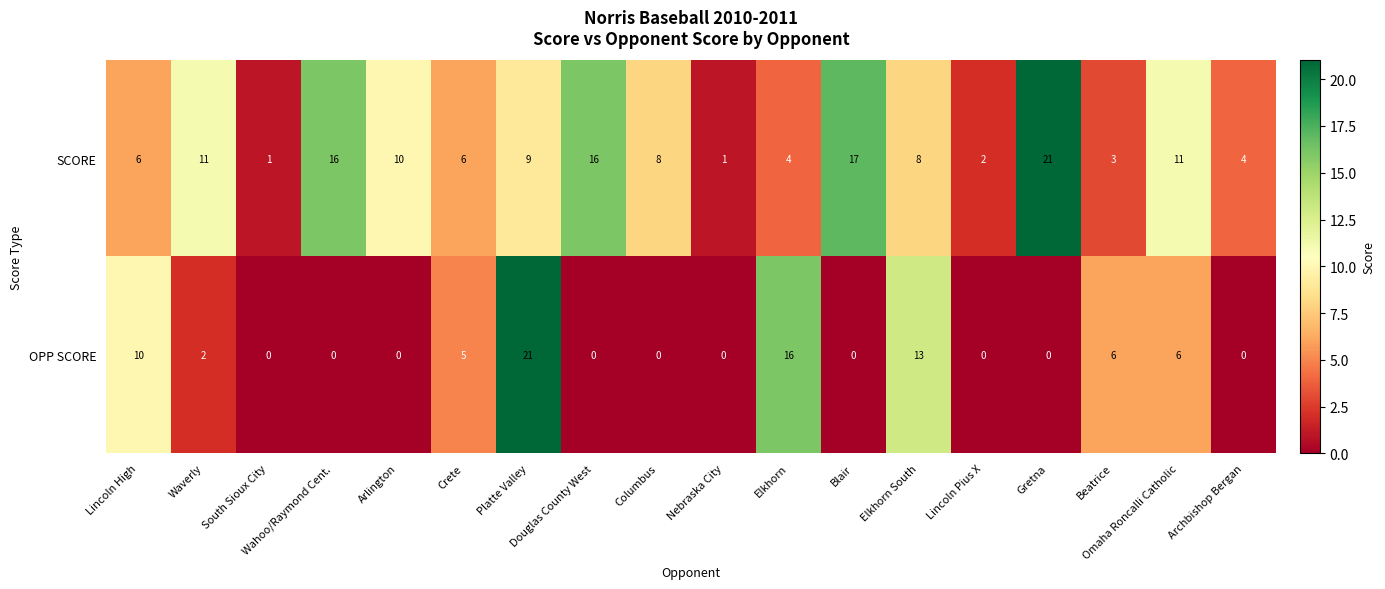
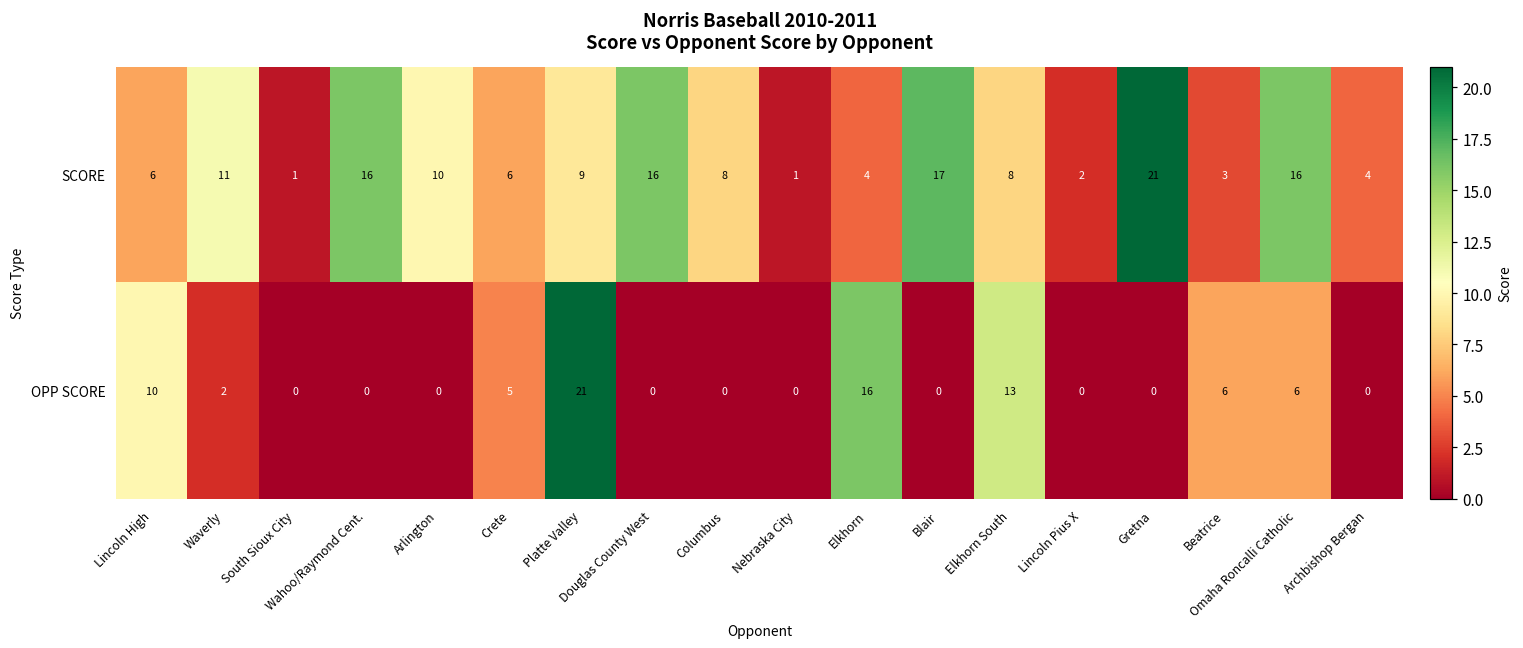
  {
    "SCORE": {
      "Lincoln High": 6,
      "Waverly": 11,
      "South Sioux City": 1,
      "Wahoo/Raymond Cent.": 16,
      "Arlington": 10,
      "Crete": 6,
      "Platte Valley": 9,
      "Douglas County West": 16,
      "Columbus": 8,
      "Nebraska City": 1,
      "Elkhorn": 4,
      "Blair": 17,
      "Elkhorn South": 8,
      "Lincoln Pius X": 2,
      "Gretna": 21,
      "Beatrice": 3,
-     "Omaha Roncalli Catholic": 11,
+     "Omaha Roncalli Catholic": 16,
      "Archbishop Bergan": 4
    },
    "OPP SCORE": {
      "Lincoln High": 10,
      "Waverly": 2,
      "South Sioux City": 0,
      "Wahoo/Raymond Cent.": 0,
      "Arlington": 0,
      "Crete": 5,
      "Platte Valley": 21,
      "Douglas County West": 0,
      "Columbus": 0,
      "Nebraska City": 0,
      "Elkhorn": 16,
      "Blair": 0,
      "Elkhorn South": 13,
      "Lincoln Pius X": 0,
      "Gretna": 0,
      "Beatrice": 6,
      "Omaha Roncalli Catholic": 6,
      "Archbishop Bergan": 0
    }
  }
